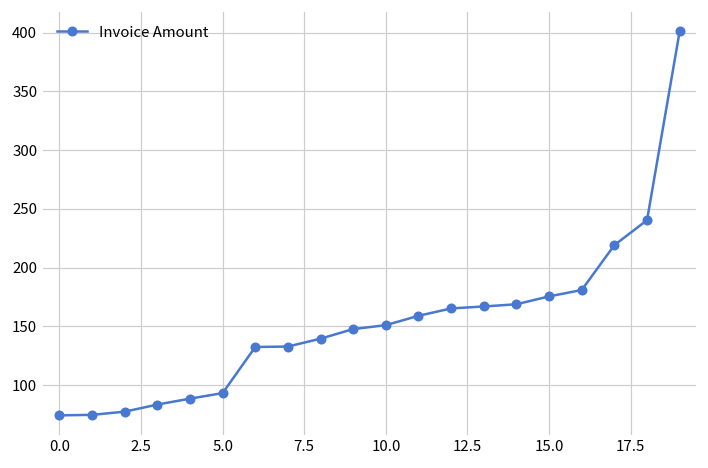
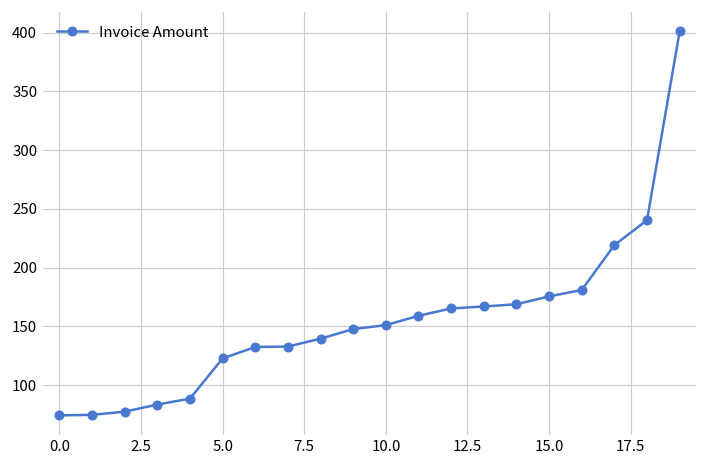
  {
    "0.0": 70,
-   "5.0": 90,
+   "5.0": 120,
    "10.0": 150,
    "15.0": 180
  }
